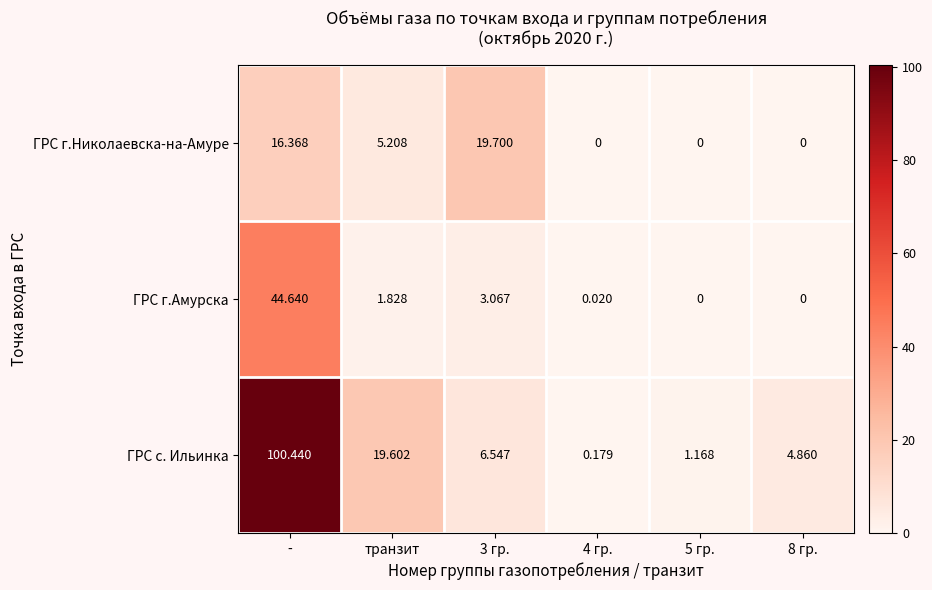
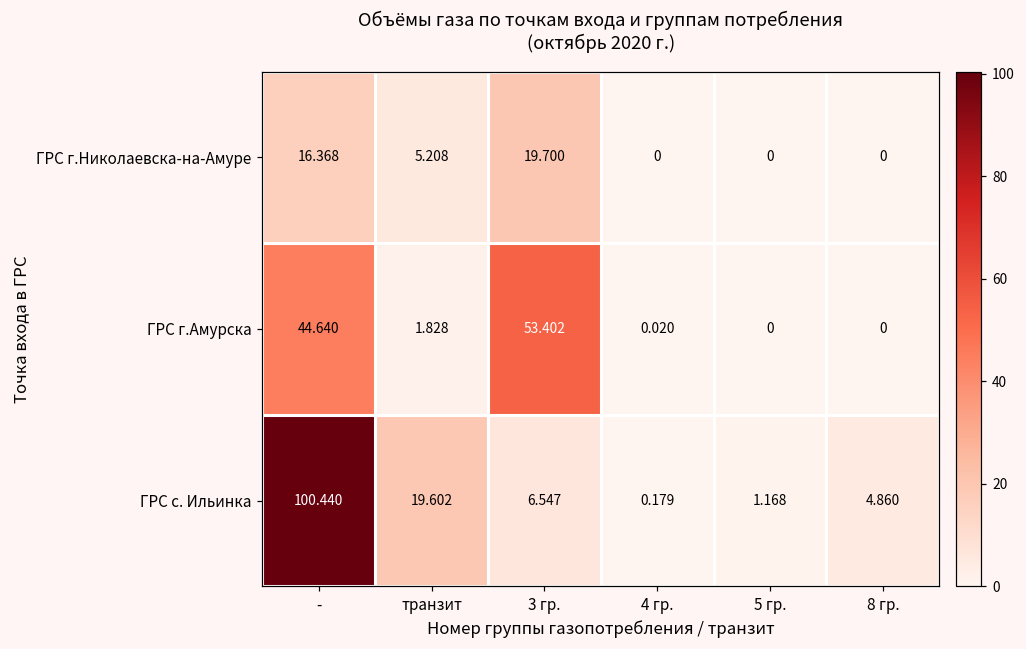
  {
    "ГРС г.Николаевска-на-Амуре": {
      "-": 16.368,
      "транзит": 5.208,
      "3 гр.": 19.700,
      "4 гр.": 0,
      "5 гр.": 0,
      "8 гр.": 0
    },
    "ГРС г.Амурска": {
      "-": 44.640,
      "транзит": 1.828,
-     "3 гр.": 3.067,
+     "3 гр.": 53.402,
      "4 гр.": 0.020,
      "5 гр.": 0,
      "8 гр.": 0
    },
    "ГРС с. Ильинка": {
      "-": 100.440,
      "транзит": 19.602,
      "3 гр.": 6.547,
      "4 гр.": 0.179,
      "5 гр.": 1.168,
      "8 гр.": 4.860
    }
  }
